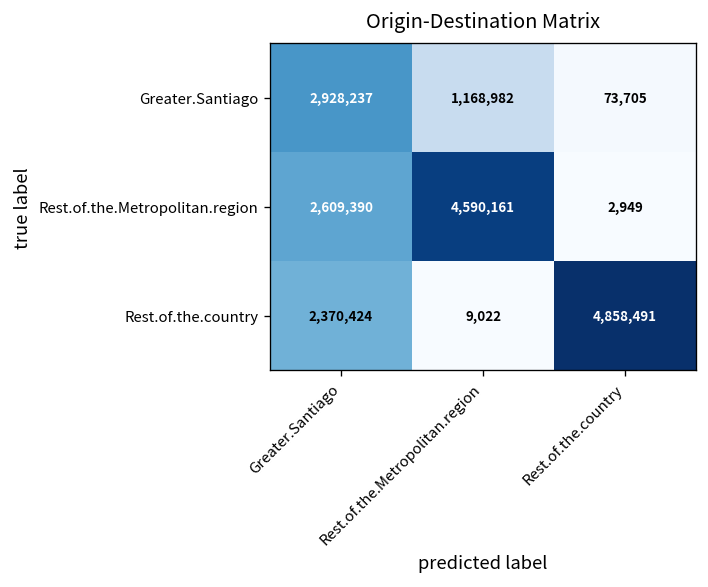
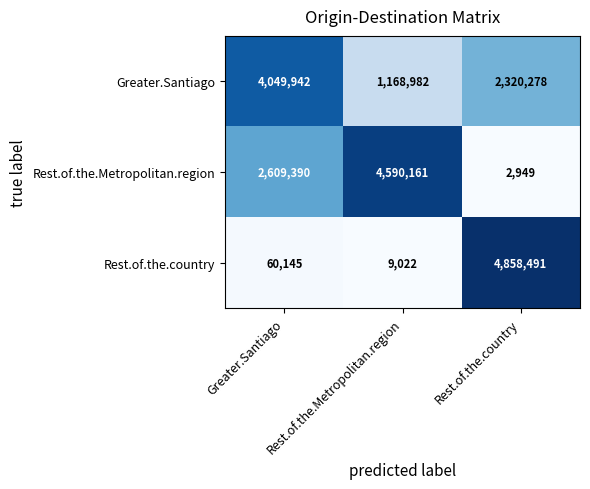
  {
    "Greater.Santiago": {
-     "Greater.Santiago": "2,928,237",
+     "Greater.Santiago": "4,049,942",
      "Rest.of.the.Metropolitan.region": "1,168,982",
-     "Rest.of.the.country": "73,705"
+     "Rest.of.the.country": "2,320,278"
    },
    "Rest.of.the.Metropolitan.region": {
      "Greater.Santiago": "2,609,390",
      "Rest.of.the.Metropolitan.region": "4,590,161",
      "Rest.of.the.country": "2,949"
    },
    "Rest.of.the.country": {
-     "Greater.Santiago": "2,370,424",
+     "Greater.Santiago": "60,145",
      "Rest.of.the.Metropolitan.region": "9,022",
      "Rest.of.the.country": "4,858,491"
    }
  }
